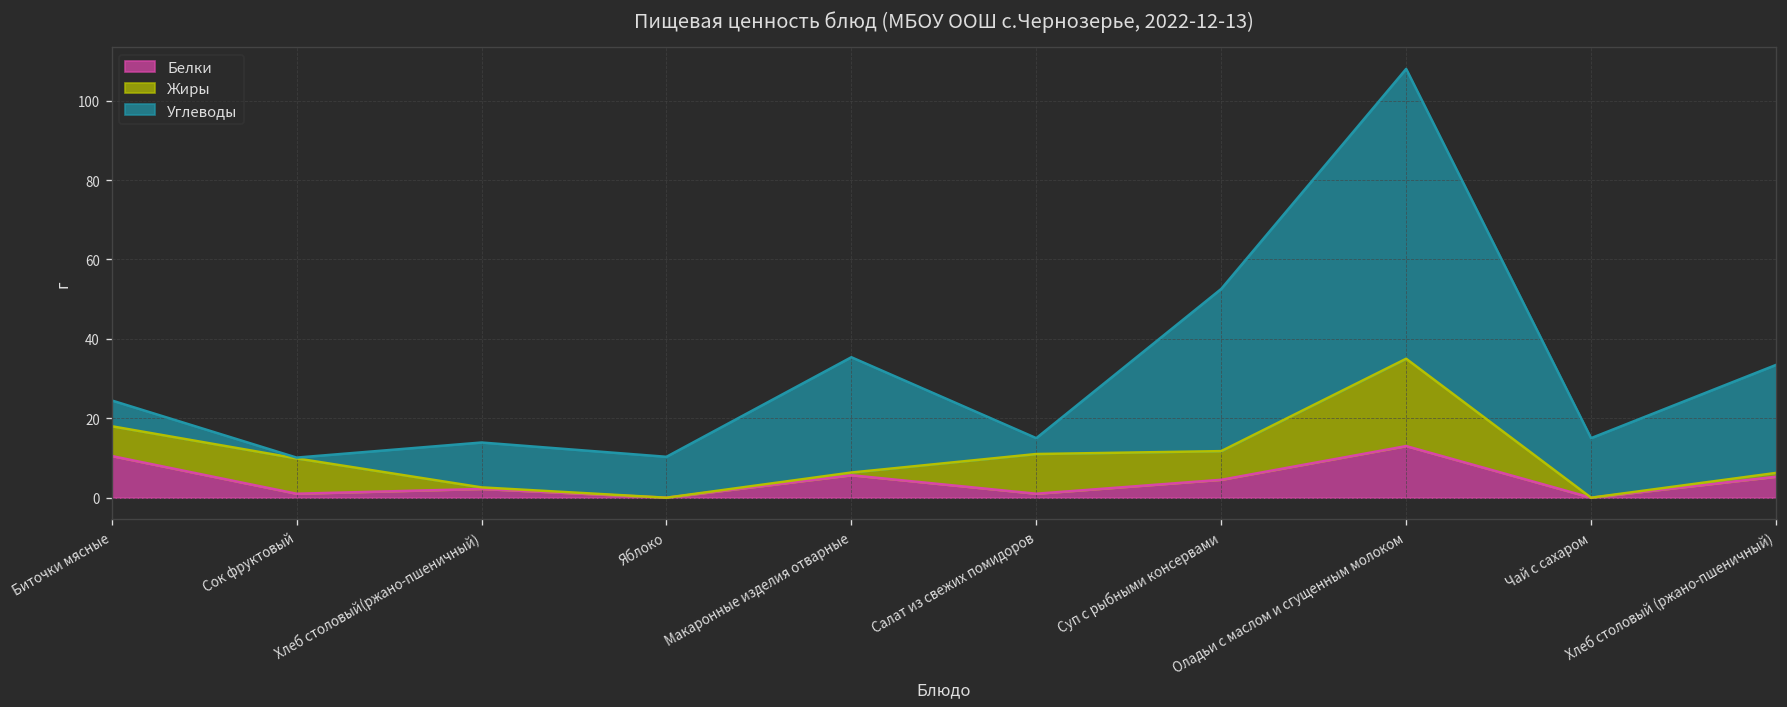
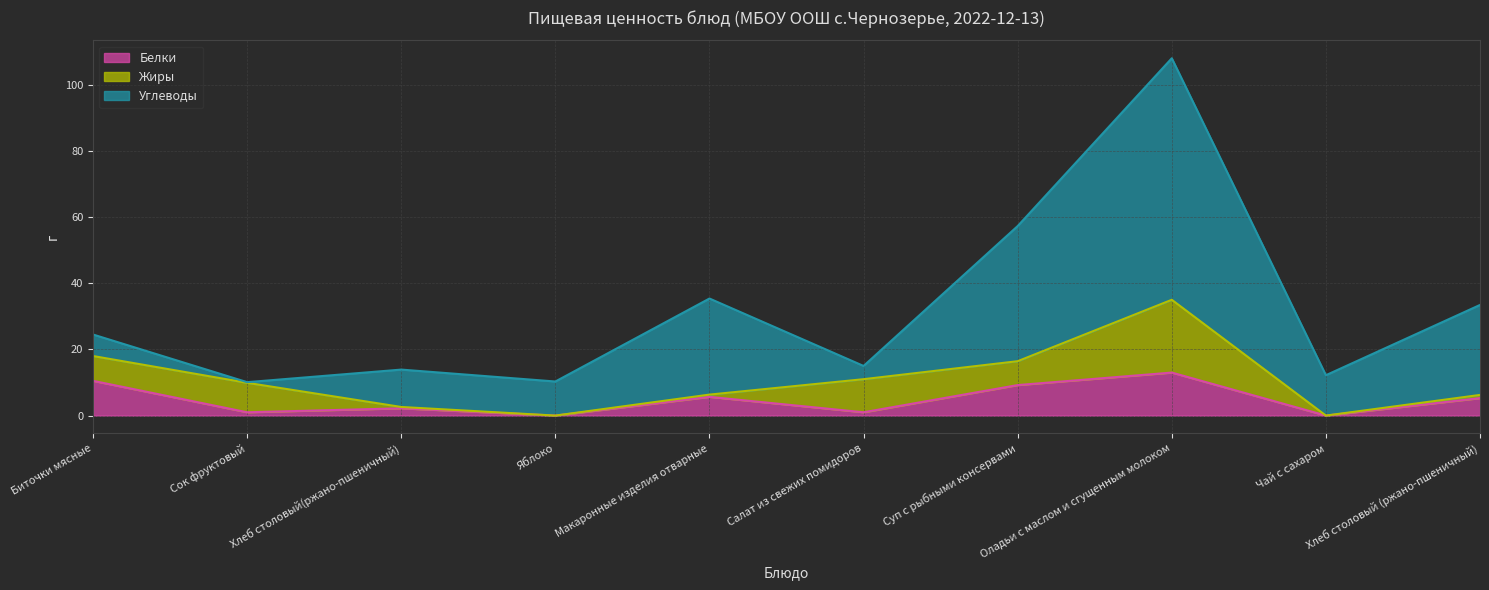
  {
    "Белки": {
      "Биточки мясные": 11,
      "Сок фруктовый": 1,
      "Салат из свежих помидоров": 1,
-     "Суп с рыбными консервами": 5,
+     "Суп с рыбными консервами": 9,
      "Оладьи с маслом и сгущенным молоком": 13,
      "Хлеб столовый (ржано-пшеничный)": 5
    },
    "Жиры": {
      "Биточки мясные": 8,
      "Салат из свежих помидоров": 10,
      "Суп с рыбными консервами": 7,
      "Оладьи с маслом и сгущенным молоком": 22,
      "Хлеб столовый (ржано-пшеничный)": 1
    },
    "Углеводы": {
      "Биточки мясные": 7,
      "Хлеб столовый(ржано-пшеничный)": 11,
      "Яблоко": 10,
      "Макаронные изделия отварные": 29,
      "Салат из свежих помидоров": 4,
      "Суп с рыбными консервами": 41,
      "Оладьи с маслом и сгущенным молоком": 73,
-     "Чай с сахаром": 15,
+     "Чай с сахаром": 12,
      "Хлеб столовый (ржано-пшеничный)": 27
    }
  }
